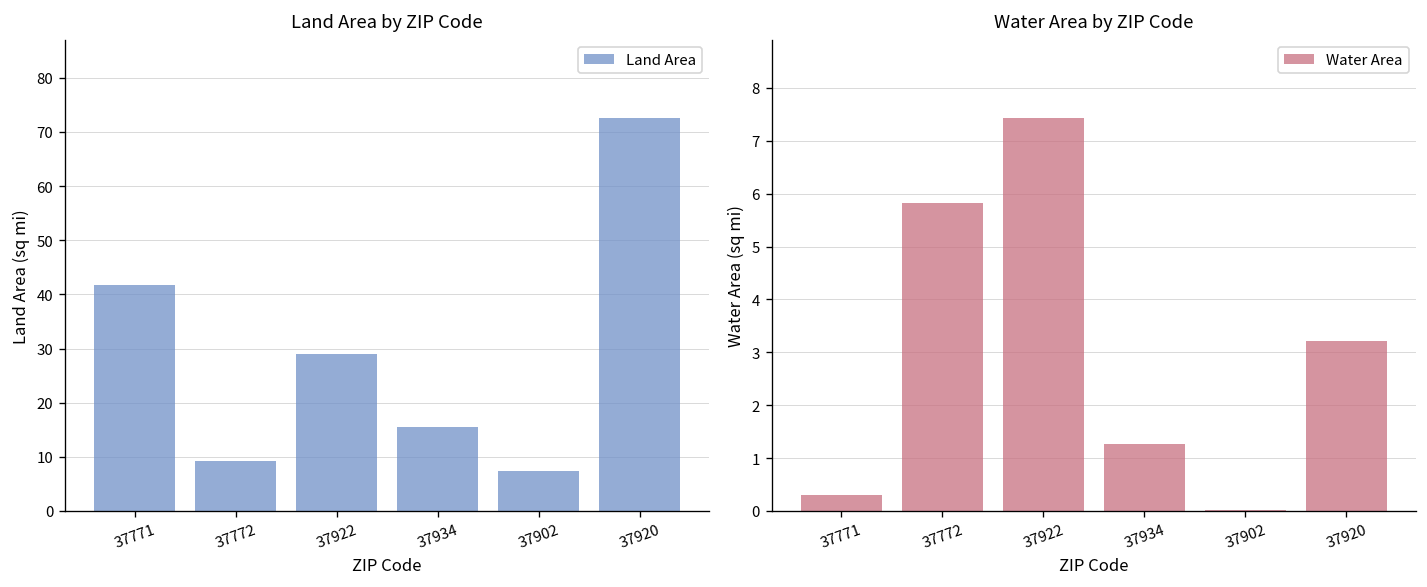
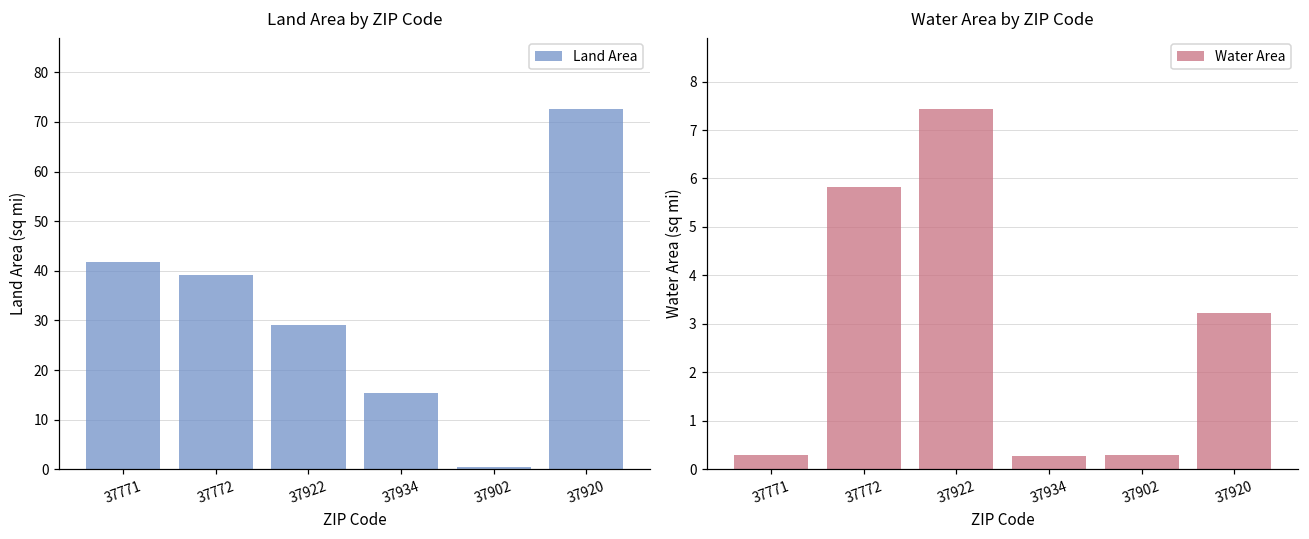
  {
    "Land Area by ZIP Code": {
      "37771": 42,
-     "37772": 9,
+     "37772": 39,
      "37922": 29,
      "37934": 15,
-     "37902": 7,
+     "37902": 0,
      "37920": 72
    },
    "Water Area by ZIP Code": {
      "37771": 0.3,
      "37772": 5.8,
      "37922": 7.4,
-     "37934": 1.3,
-     "37902": 0.0,
+     "37934": 0.3,
+     "37902": 0.3,
      "37920": 3.2
    }
  }
